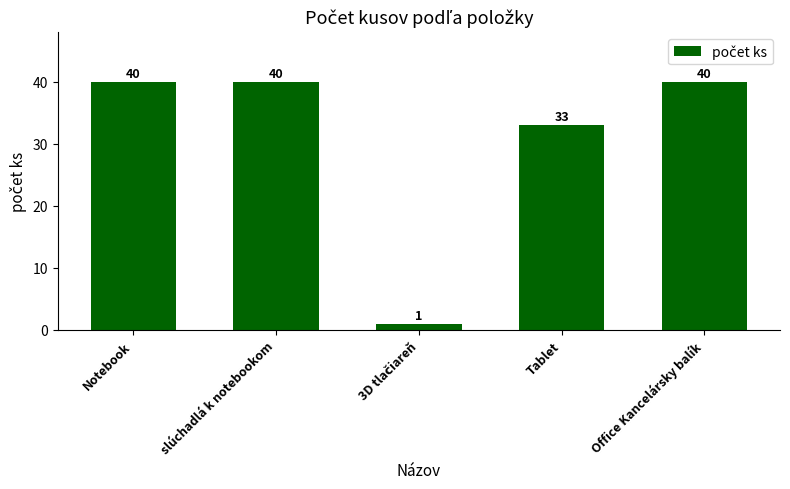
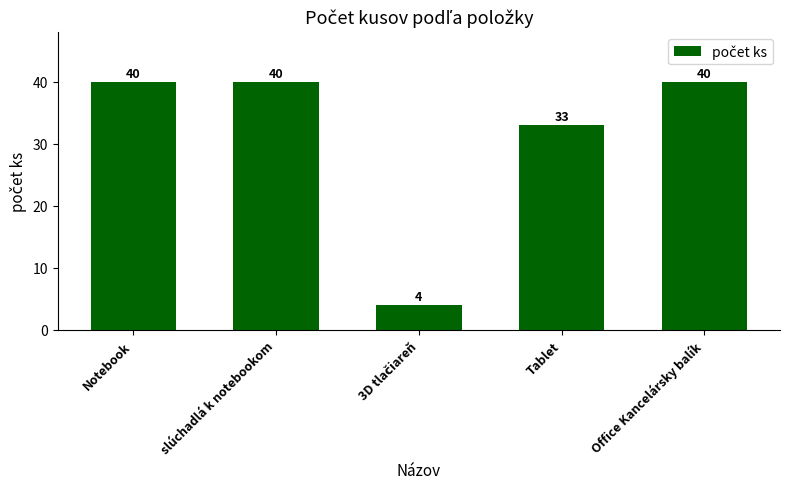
  {
    "Notebook": 40,
    "slúchadlá k notebookom": 40,
-   "3D tlačiareň": 1,
+   "3D tlačiareň": 4,
    "Tablet": 33,
    "Office Kancelársky balík": 40
  }
